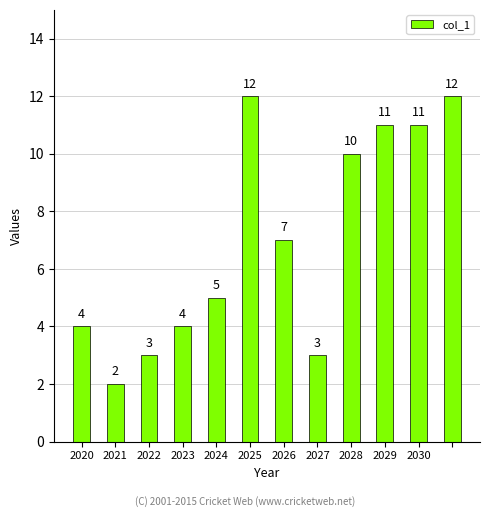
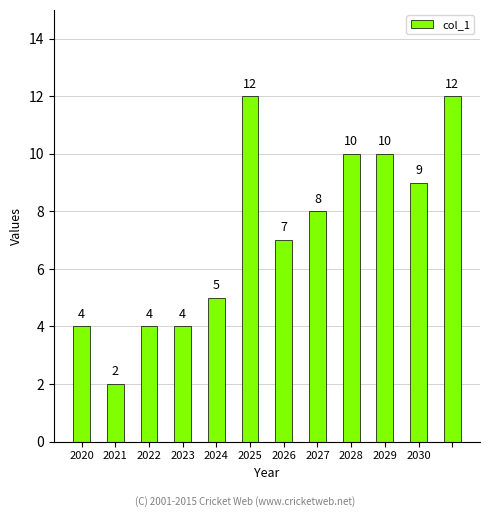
  {
    "2020": 4,
    "2021": 2,
-   "2022": 3,
+   "2022": 4,
    "2023": 4,
    "2024": 5,
    "2025": 12,
    "2026": 7,
-   "2027": 3,
+   "2027": 8,
    "2028": 10,
-   "2029": 11,
-   "2030": 11
+   "2029": 10,
+   "2030": 9
  }
